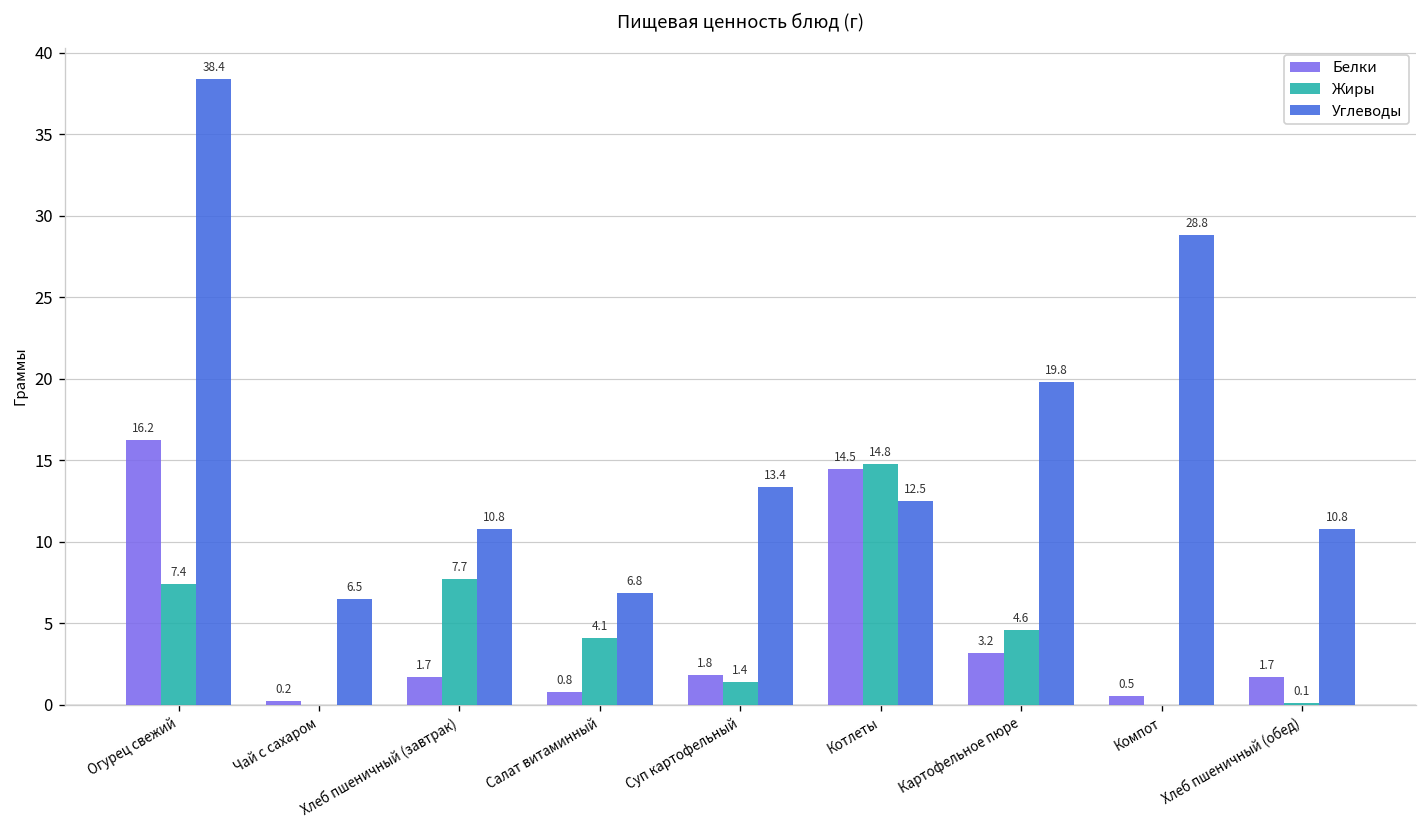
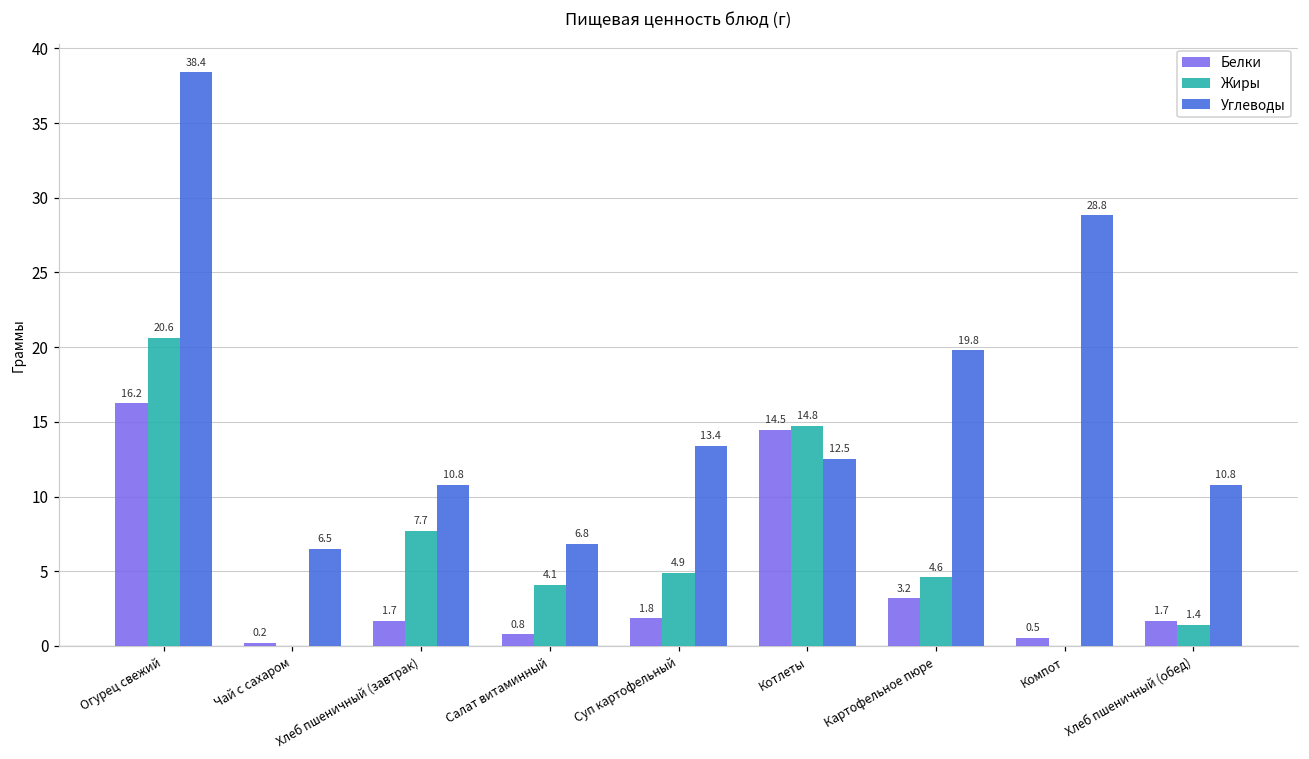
  {
    "Жиры": {
-     "Огурец свежий": 7.4,
+     "Огурец свежий": 20.6,
      "Хлеб пшеничный (завтрак)": 7.7,
      "Салат витаминный": 4.1,
-     "Суп картофельный": 1.4,
+     "Суп картофельный": 4.9,
      "Котлеты": 14.8,
      "Картофельное пюре": 4.6,
-     "Хлеб пшеничный (обед)": 0.1
+     "Хлеб пшеничный (обед)": 1.4
    }
  }
